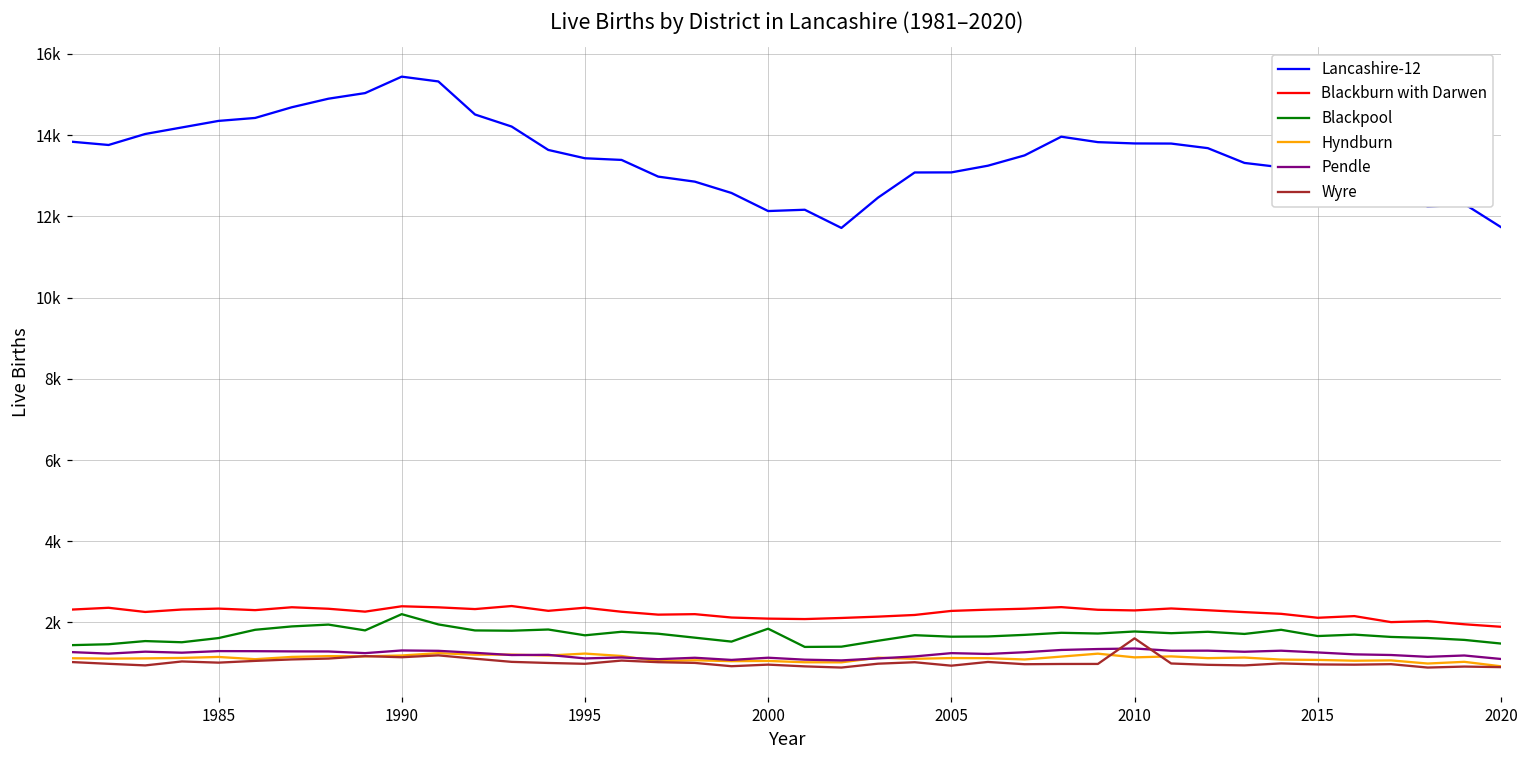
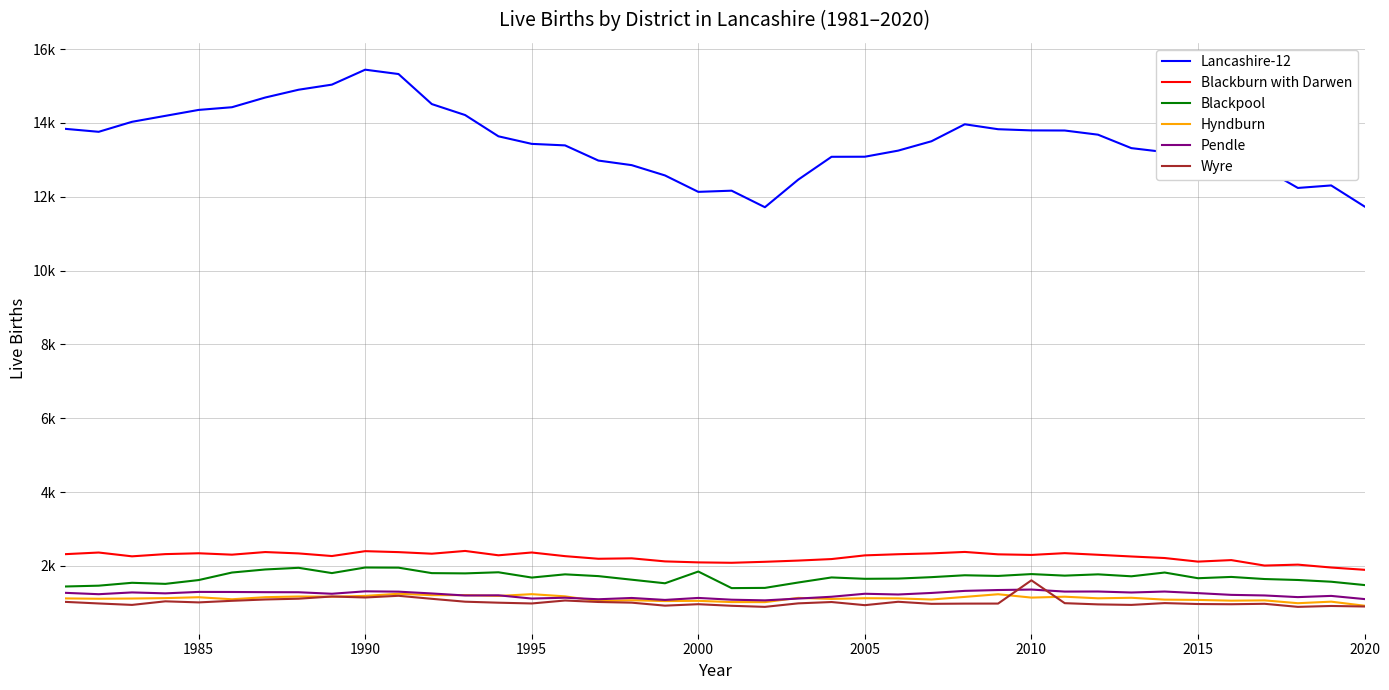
  {
    "Lancashire-12": {
      "1985": 14400,
      "1990": 15400,
      "1995": 13400,
      "2000": 12100,
      "2005": 13100,
      "2010": 13800,
      "2020": 11700
    },
    "Blackburn with Darwen": {
      "1985": 2300,
      "1990": 2400,
      "1995": 2400,
      "2000": 2100,
      "2005": 2300,
      "2010": 2300,
      "2015": 2100,
      "2020": 1900
    },
    "Blackpool": {
      "1985": 1600,
-     "1990": 2200,
+     "1990": 2000,
      "1995": 1700,
      "2000": 1800,
      "2005": 1600,
      "2010": 1800,
      "2015": 1700,
      "2020": 1500
    },
    "Hyndburn": {
      "1985": 1200,
      "1995": 1200,
      "2000": 1100,
      "2005": 1100,
      "2010": 1100,
      "2015": 1100
    },
    "Pendle": {
      "1985": 1300,
      "1990": 1300,
      "1995": 1100,
      "2000": 1100,
      "2005": 1200,
      "2010": 1400,
      "2015": 1300,
      "2020": 1100
    },
    "Wyre": {
      "1985": 1000,
      "1995": 1000,
      "2000": 1000,
      "2005": 900,
      "2010": 1600,
      "2015": 1000
    }
  }
